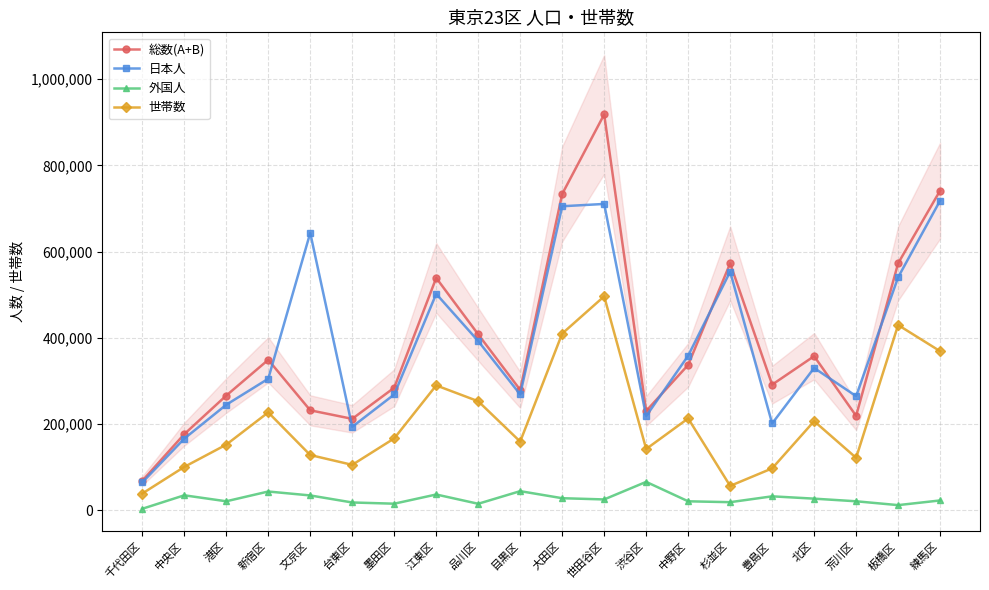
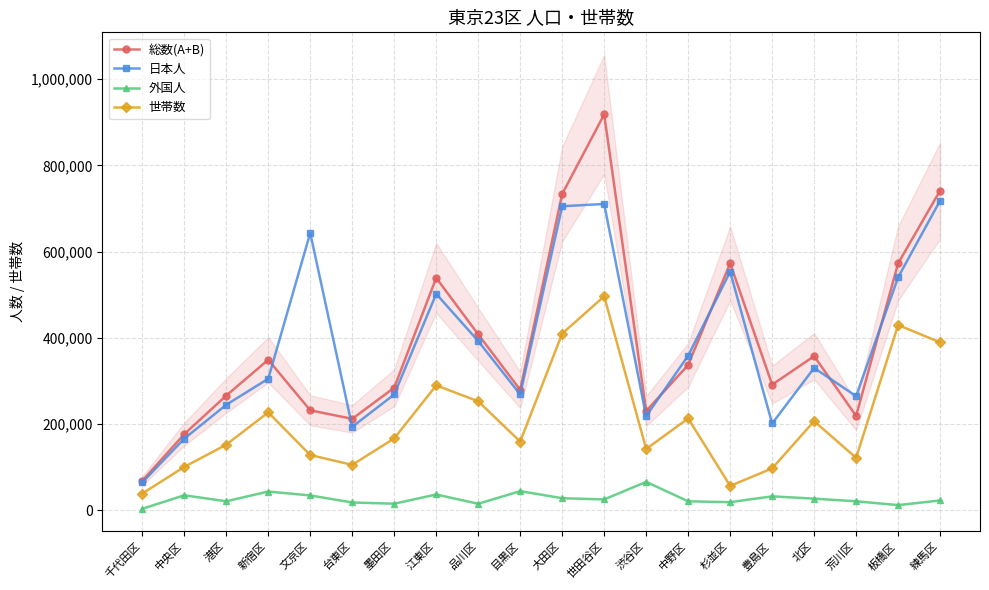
  {
    "日本人": {
      "中央区": "170,000",
      "港区": "250,000",
      "新宿区": "310,000",
      "文京区": "640,000",
      "台東区": "190,000",
      "墨田区": "270,000",
      "江東区": "500,000",
      "品川区": "390,000",
      "目黒区": "270,000",
      "大田区": "710,000",
      "世田谷区": "710,000",
      "渋谷区": "220,000",
      "中野区": "360,000",
      "杉並区": "550,000",
      "豊島区": "200,000",
      "北区": "330,000",
      "荒川区": "270,000",
      "板橋区": "540,000",
      "練馬区": "720,000"
    },
    "外国人": {
      "千代田区": "0",
      "中央区": "40,000",
      "港区": "20,000",
      "新宿区": "40,000",
      "文京区": "30,000",
      "台東区": "20,000",
      "墨田区": "20,000",
      "江東区": "40,000",
      "品川区": "20,000",
      "目黒区": "40,000",
      "大田区": "30,000",
      "世田谷区": "30,000",
      "渋谷区": "70,000",
      "中野区": "20,000",
      "杉並区": "20,000",
      "豊島区": "30,000",
      "北区": "30,000",
      "荒川区": "20,000",
      "板橋区": "10,000",
      "練馬区": "20,000"
    },
    "世帯数": {
      "千代田区": "40,000",
      "中央区": "100,000",
      "港区": "150,000",
      "新宿区": "230,000",
      "文京区": "130,000",
      "台東区": "110,000",
      "墨田区": "170,000",
      "江東区": "290,000",
      "品川区": "250,000",
      "目黒区": "160,000",
      "大田区": "410,000",
      "世田谷区": "500,000",
      "渋谷区": "140,000",
      "中野区": "210,000",
      "杉並区": "60,000",
      "豊島区": "100,000",
      "北区": "210,000",
      "荒川区": "120,000",
      "板橋区": "430,000",
-     "練馬区": "370,000"
+     "練馬区": "390,000"
    }
  }
